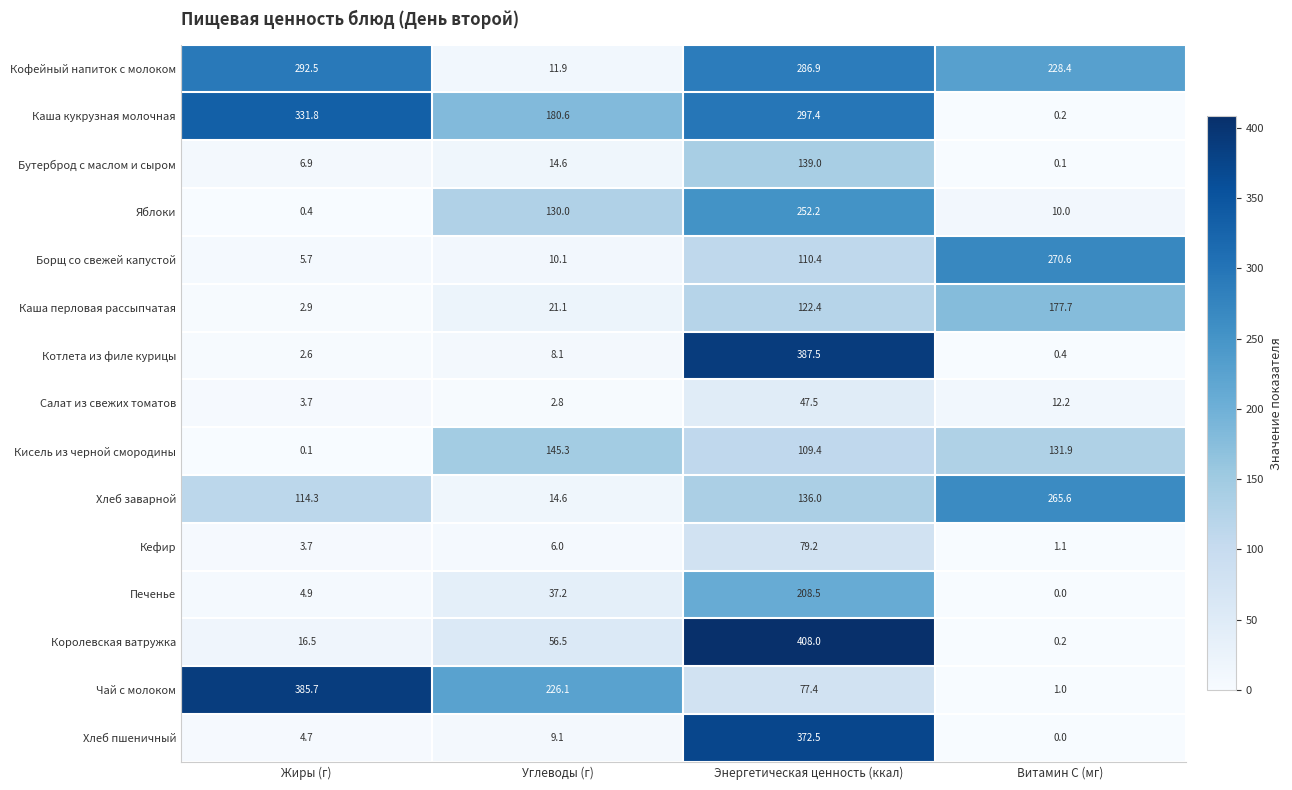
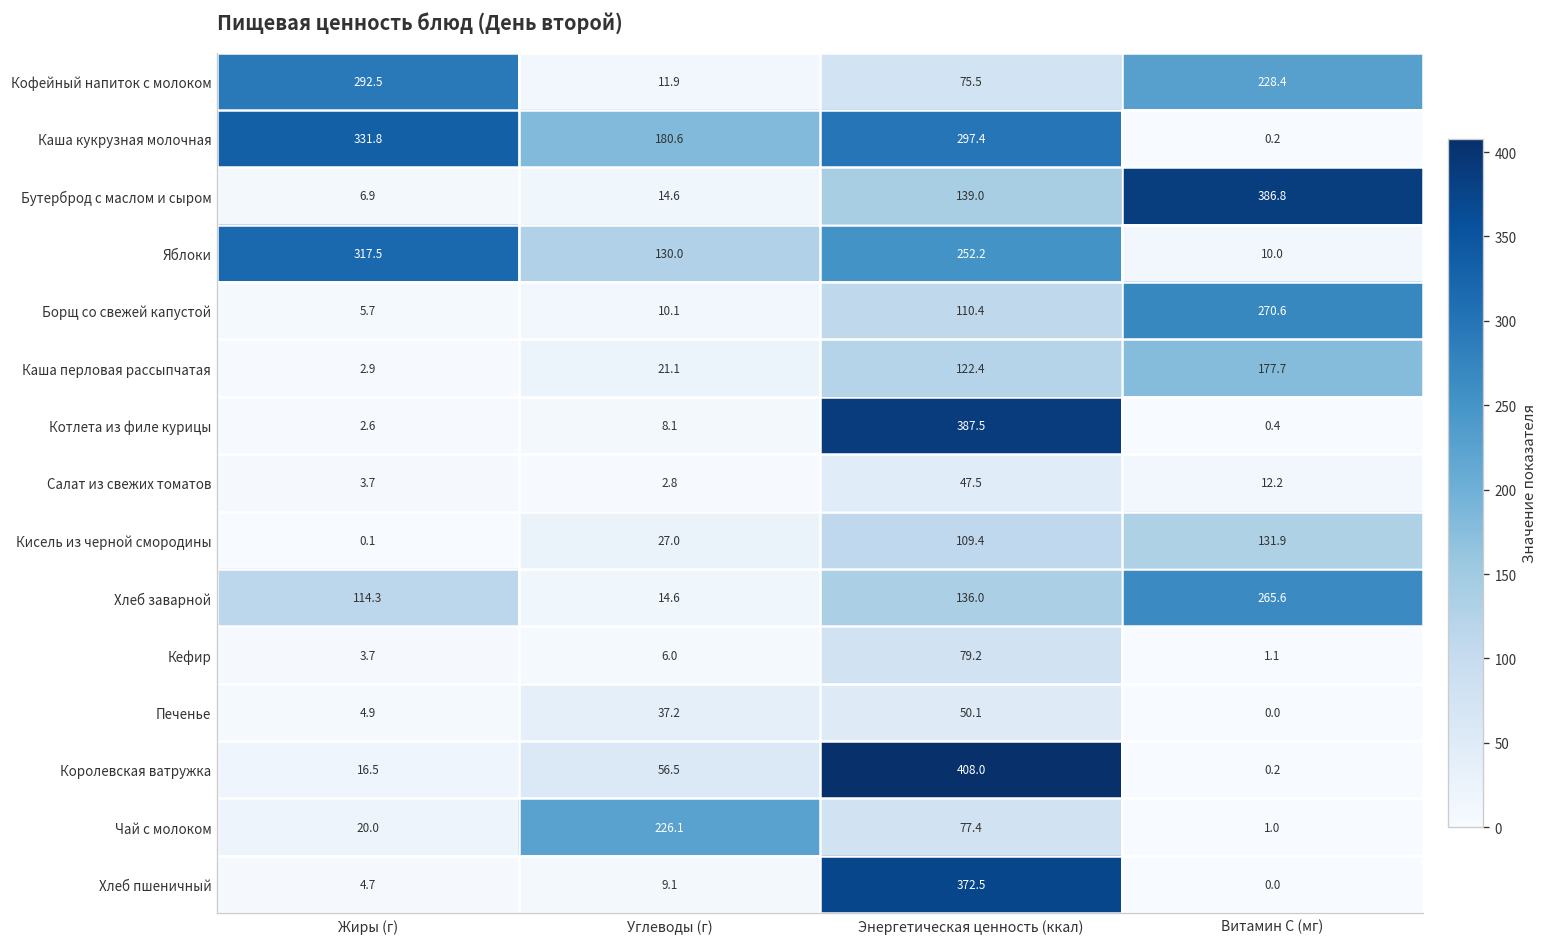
  {
    "Кофейный напиток с молоком": {
      "Жиры (г)": 292.5,
      "Углеводы (г)": 11.9,
-     "Энергетическая ценность (ккал)": 286.9,
+     "Энергетическая ценность (ккал)": 75.5,
      "Витамин С (мг)": 228.4
    },
    "Каша кукрузная молочная": {
      "Жиры (г)": 331.8,
      "Углеводы (г)": 180.6,
      "Энергетическая ценность (ккал)": 297.4,
      "Витамин С (мг)": 0.2
    },
    "Бутерброд с маслом и сыром": {
      "Жиры (г)": 6.9,
      "Углеводы (г)": 14.6,
      "Энергетическая ценность (ккал)": 139.0,
-     "Витамин С (мг)": 0.1
+     "Витамин С (мг)": 386.8
    },
    "Яблоки": {
-     "Жиры (г)": 0.4,
+     "Жиры (г)": 317.5,
      "Углеводы (г)": 130.0,
      "Энергетическая ценность (ккал)": 252.2,
      "Витамин С (мг)": 10.0
    },
    "Борщ со свежей капустой": {
      "Жиры (г)": 5.7,
      "Углеводы (г)": 10.1,
      "Энергетическая ценность (ккал)": 110.4,
      "Витамин С (мг)": 270.6
    },
    "Каша перловая рассыпчатая": {
      "Жиры (г)": 2.9,
      "Углеводы (г)": 21.1,
      "Энергетическая ценность (ккал)": 122.4,
      "Витамин С (мг)": 177.7
    },
    "Котлета из филе курицы": {
      "Жиры (г)": 2.6,
      "Углеводы (г)": 8.1,
      "Энергетическая ценность (ккал)": 387.5,
      "Витамин С (мг)": 0.4
    },
    "Салат из свежих томатов": {
      "Жиры (г)": 3.7,
      "Углеводы (г)": 2.8,
      "Энергетическая ценность (ккал)": 47.5,
      "Витамин С (мг)": 12.2
    },
    "Кисель из черной смородины": {
      "Жиры (г)": 0.1,
-     "Углеводы (г)": 145.3,
+     "Углеводы (г)": 27.0,
      "Энергетическая ценность (ккал)": 109.4,
      "Витамин С (мг)": 131.9
    },
    "Хлеб заварной": {
      "Жиры (г)": 114.3,
      "Углеводы (г)": 14.6,
      "Энергетическая ценность (ккал)": 136.0,
      "Витамин С (мг)": 265.6
    },
    "Кефир": {
      "Жиры (г)": 3.7,
      "Углеводы (г)": 6.0,
      "Энергетическая ценность (ккал)": 79.2,
      "Витамин С (мг)": 1.1
    },
    "Печенье": {
      "Жиры (г)": 4.9,
      "Углеводы (г)": 37.2,
-     "Энергетическая ценность (ккал)": 208.5,
+     "Энергетическая ценность (ккал)": 50.1,
      "Витамин С (мг)": 0.0
    },
    "Королевская ватружка": {
      "Жиры (г)": 16.5,
      "Углеводы (г)": 56.5,
      "Энергетическая ценность (ккал)": 408.0,
      "Витамин С (мг)": 0.2
    },
    "Чай с молоком": {
-     "Жиры (г)": 385.7,
+     "Жиры (г)": 20.0,
      "Углеводы (г)": 226.1,
      "Энергетическая ценность (ккал)": 77.4,
      "Витамин С (мг)": 1.0
    },
    "Хлеб пшеничный": {
      "Жиры (г)": 4.7,
      "Углеводы (г)": 9.1,
      "Энергетическая ценность (ккал)": 372.5,
      "Витамин С (мг)": 0.0
    }
  }
